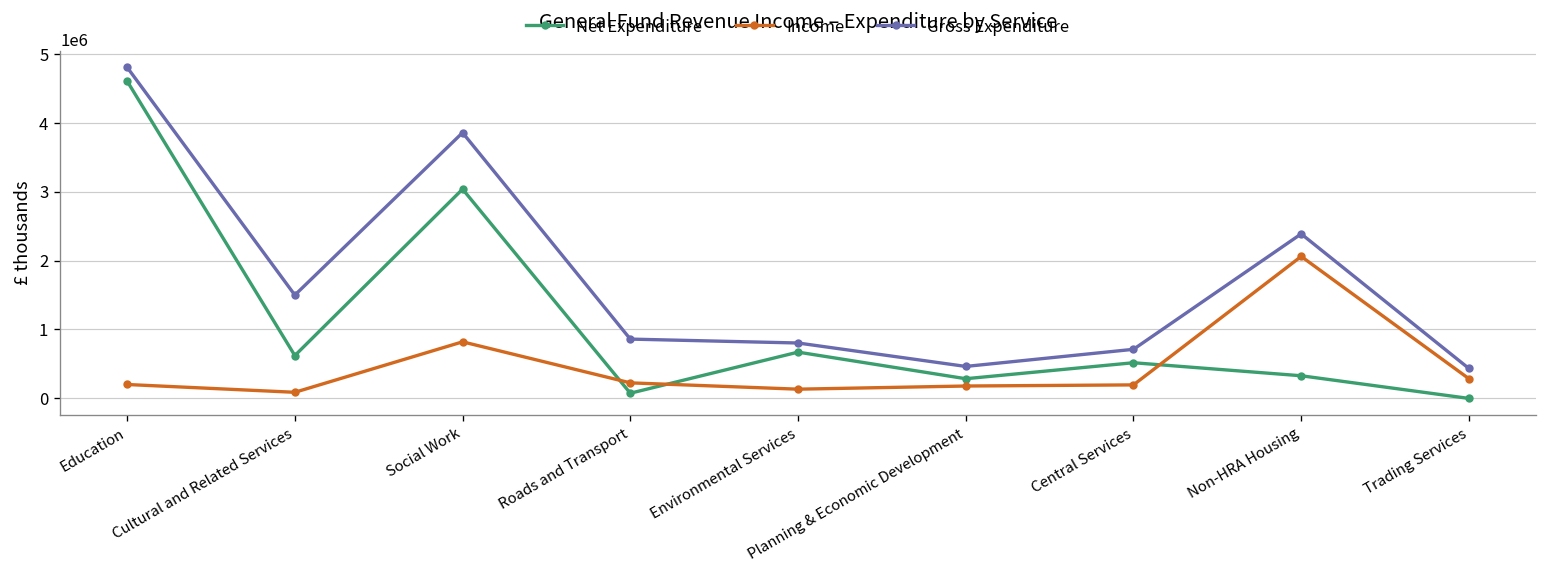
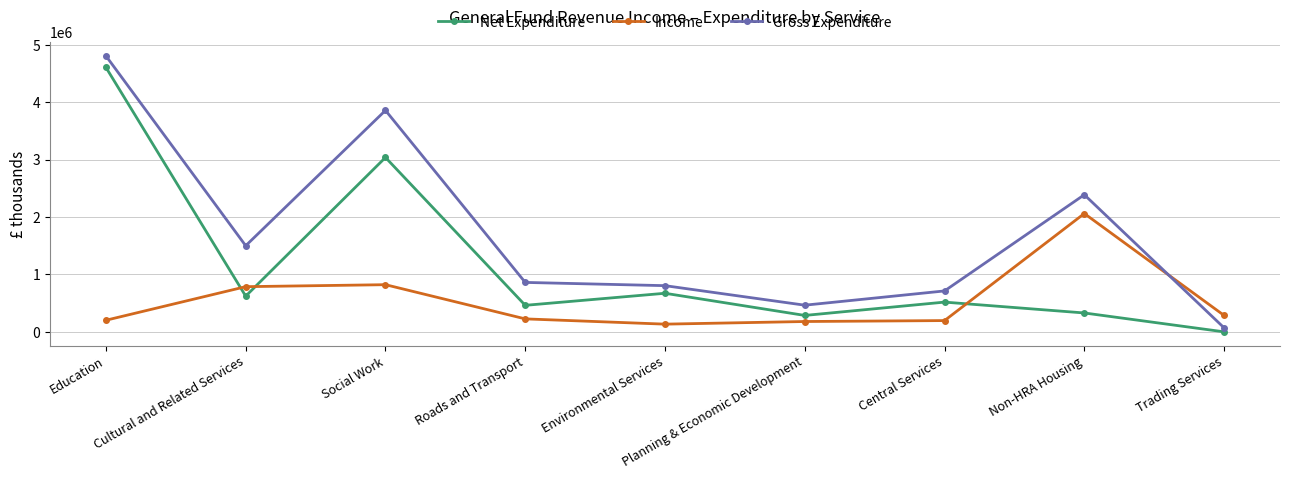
  {
    "Net Expenditure": {
      "Education": 4600000,
      "Cultural and Related Services": 600000,
      "Social Work": 3000000,
-     "Roads and Transport": 100000,
+     "Roads and Transport": 500000,
      "Environmental Services": 700000,
      "Planning & Economic Development": 300000,
      "Central Services": 500000,
      "Non-HRA Housing": 300000,
      "Trading Services": 0
    },
    "Income": {
      "Education": 200000,
-     "Cultural and Related Services": 100000,
+     "Cultural and Related Services": 800000,
      "Social Work": 800000,
      "Roads and Transport": 200000,
      "Environmental Services": 100000,
      "Planning & Economic Development": 200000,
      "Central Services": 200000,
      "Non-HRA Housing": 2100000,
      "Trading Services": 300000
    },
    "Gross Expenditure": {
      "Education": 4800000,
      "Cultural and Related Services": 1500000,
      "Social Work": 3900000,
      "Roads and Transport": 900000,
      "Environmental Services": 800000,
      "Planning & Economic Development": 500000,
      "Central Services": 700000,
      "Non-HRA Housing": 2400000,
-     "Trading Services": 400000
+     "Trading Services": 100000
    }
  }
